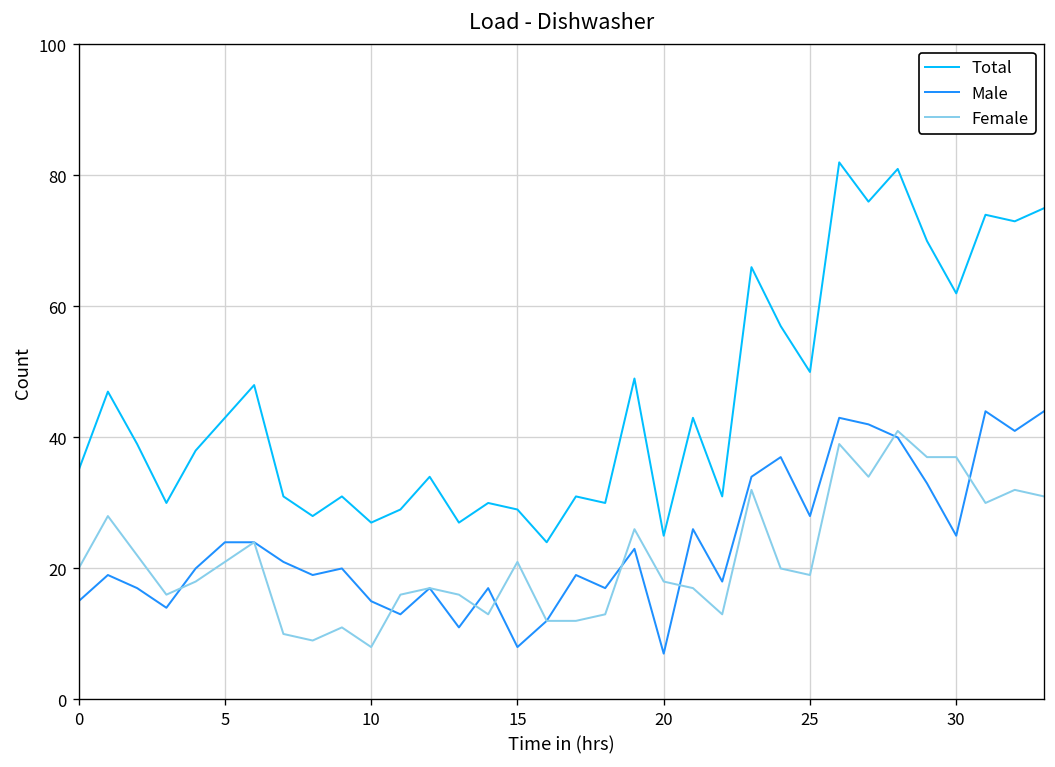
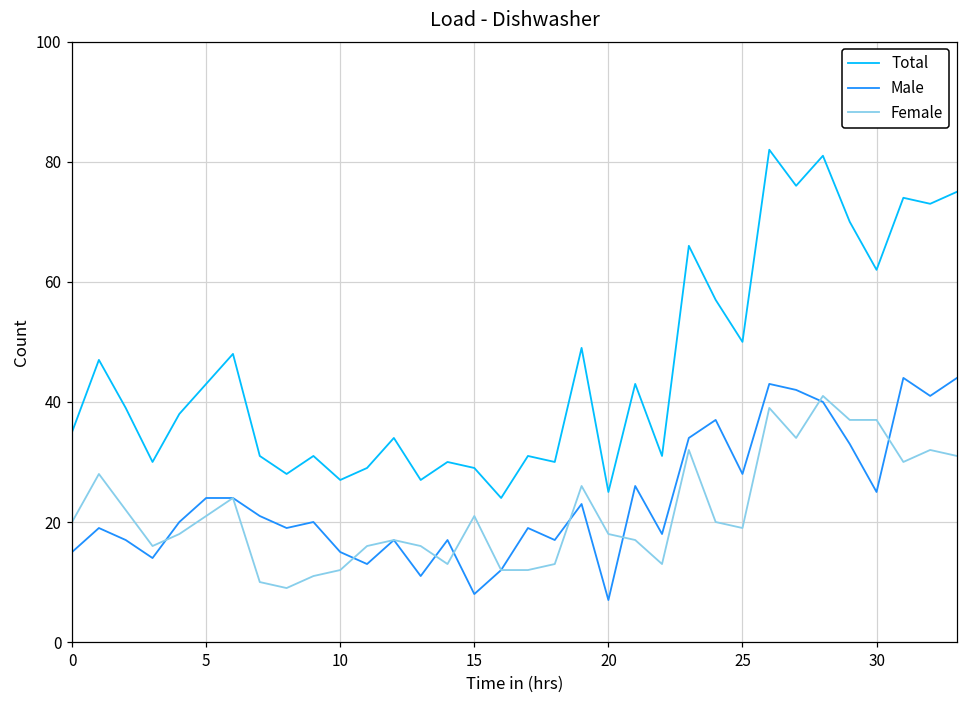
  {
    "Female": {
      "0": 20,
      "5": 21,
-     "10": 8,
+     "10": 12,
      "15": 21,
      "20": 18,
      "25": 19,
      "30": 37
    }
  }
